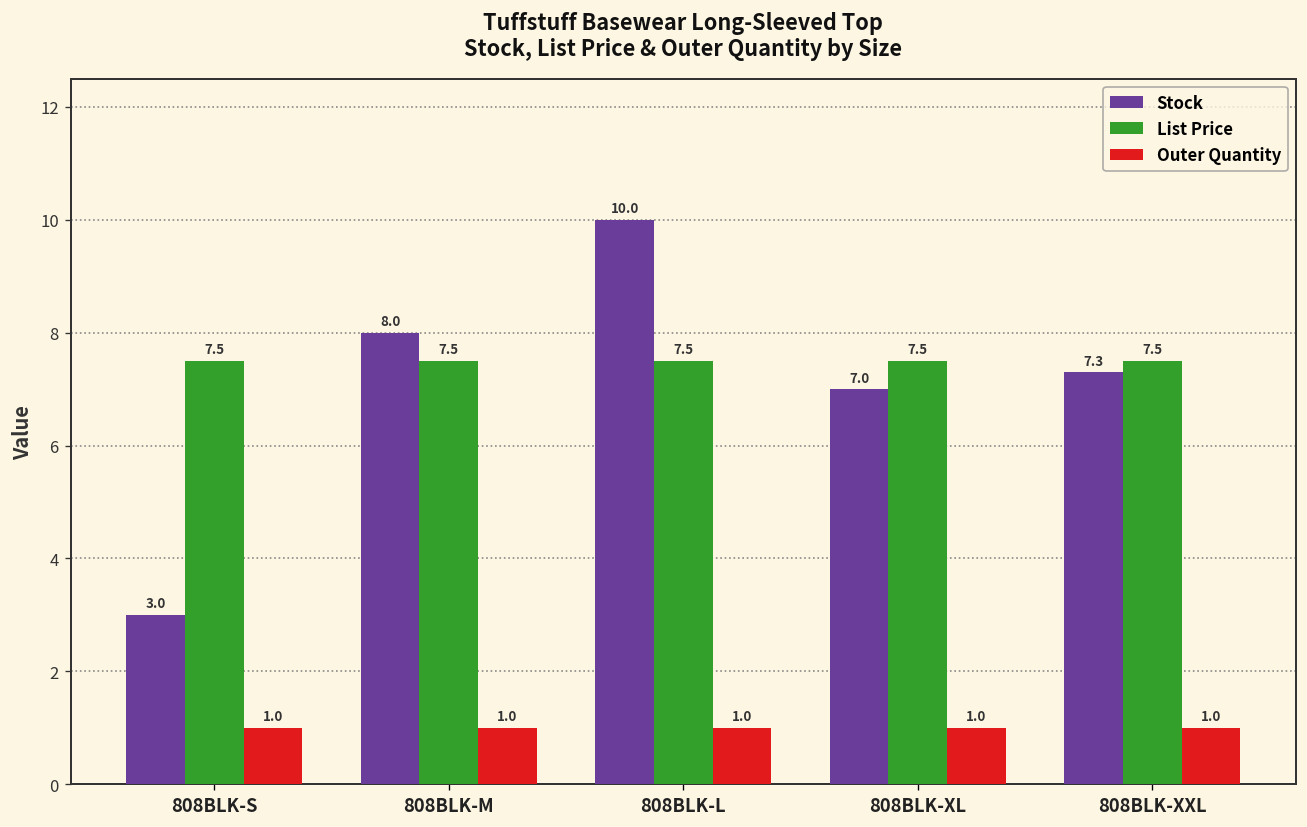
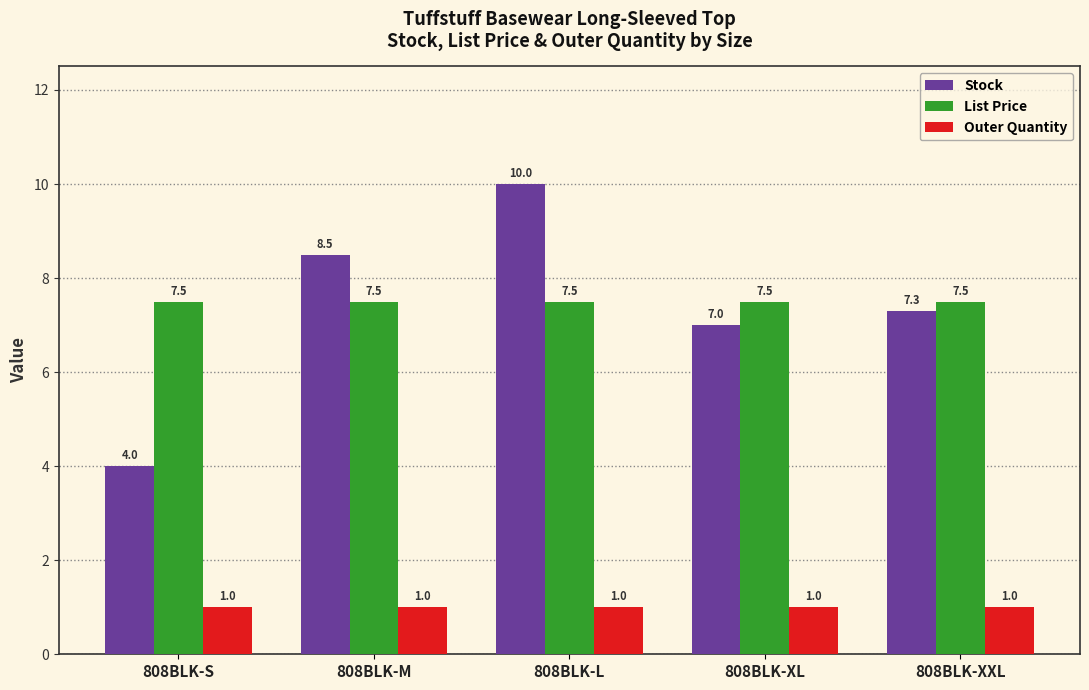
  {
    "Stock": {
-     "808BLK-S": 3.0,
-     "808BLK-M": 8.0,
+     "808BLK-S": 4.0,
+     "808BLK-M": 8.5,
      "808BLK-L": 10.0,
      "808BLK-XL": 7.0,
      "808BLK-XXL": 7.3
    },
    "List Price": {
      "808BLK-S": 7.5,
      "808BLK-M": 7.5,
      "808BLK-L": 7.5,
      "808BLK-XL": 7.5,
      "808BLK-XXL": 7.5
    },
    "Outer Quantity": {
      "808BLK-S": 1.0,
      "808BLK-M": 1.0,
      "808BLK-L": 1.0,
      "808BLK-XL": 1.0,
      "808BLK-XXL": 1.0
    }
  }
